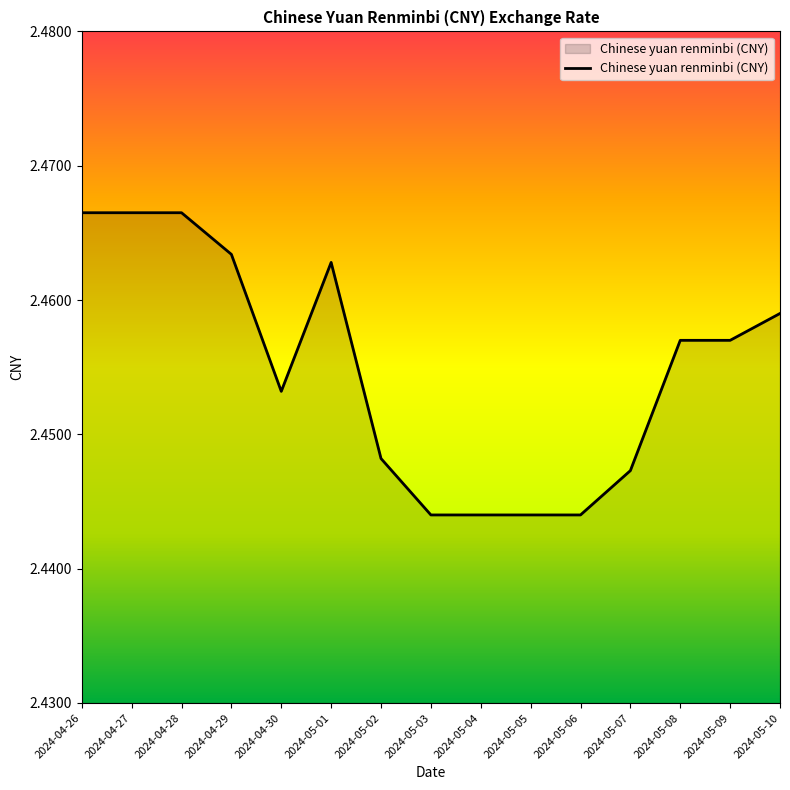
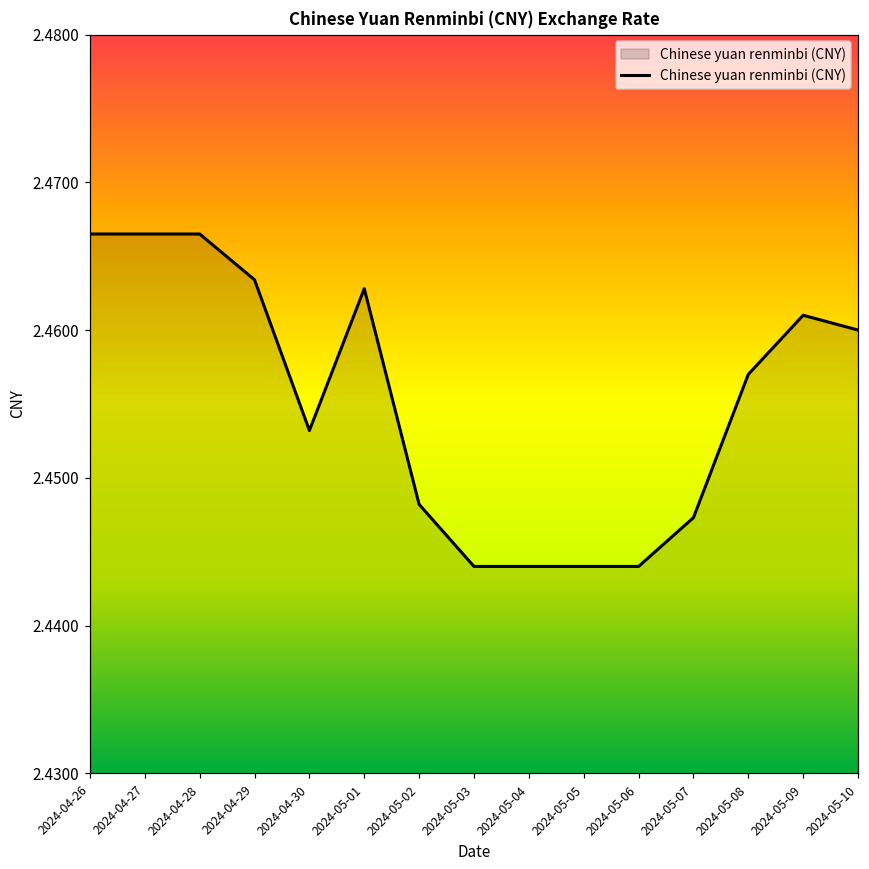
  {
    "2024-04-26": 2.4665,
    "2024-04-27": 2.4665,
    "2024-04-28": 2.4665,
    "2024-04-29": 2.4634,
    "2024-04-30": 2.4532,
    "2024-05-01": 2.4628,
    "2024-05-02": 2.4482,
    "2024-05-03": 2.444,
    "2024-05-04": 2.444,
    "2024-05-05": 2.444,
    "2024-05-06": 2.444,
    "2024-05-07": 2.4473,
    "2024-05-08": 2.457,
-   "2024-05-09": 2.457,
-   "2024-05-10": 2.459
+   "2024-05-09": 2.461,
+   "2024-05-10": 2.460
  }
